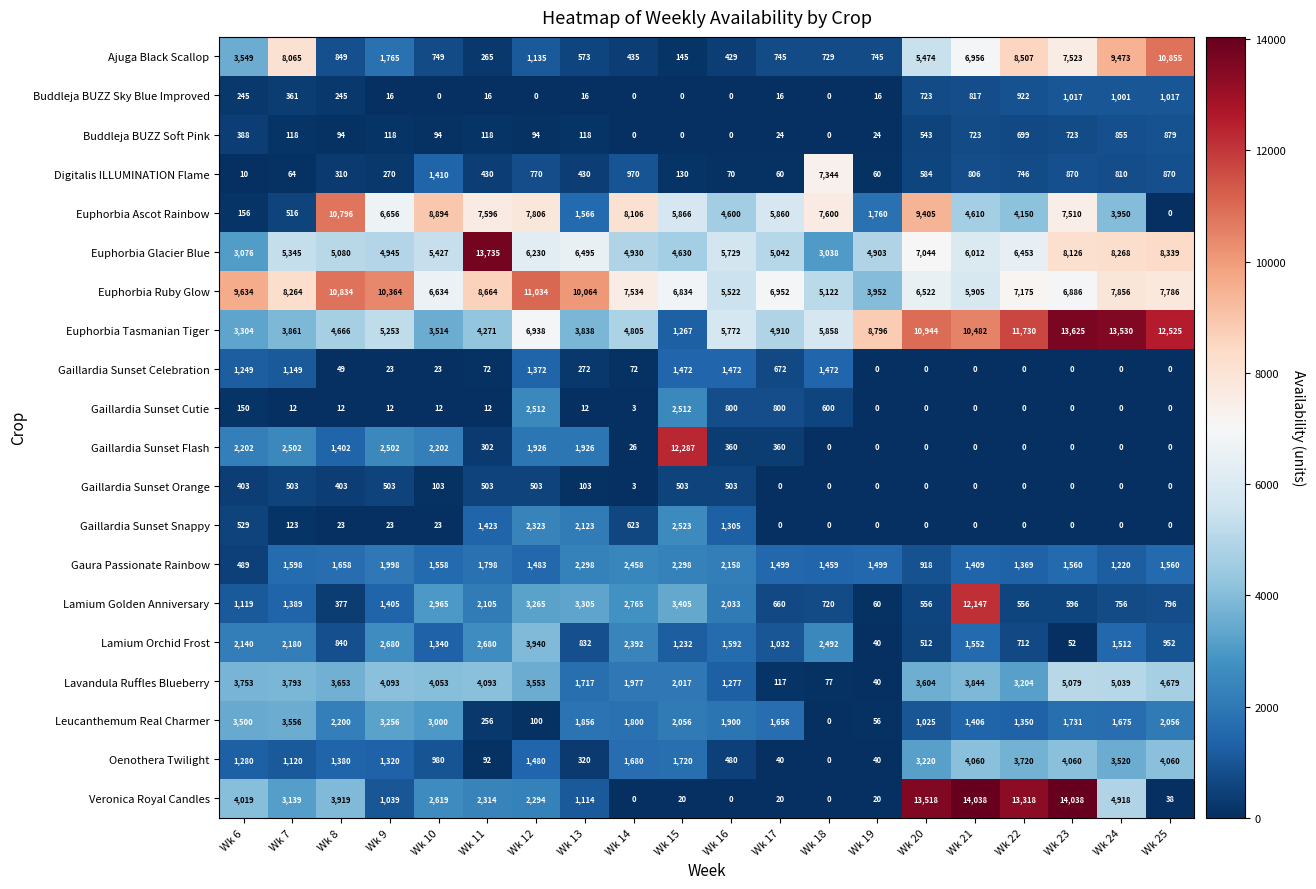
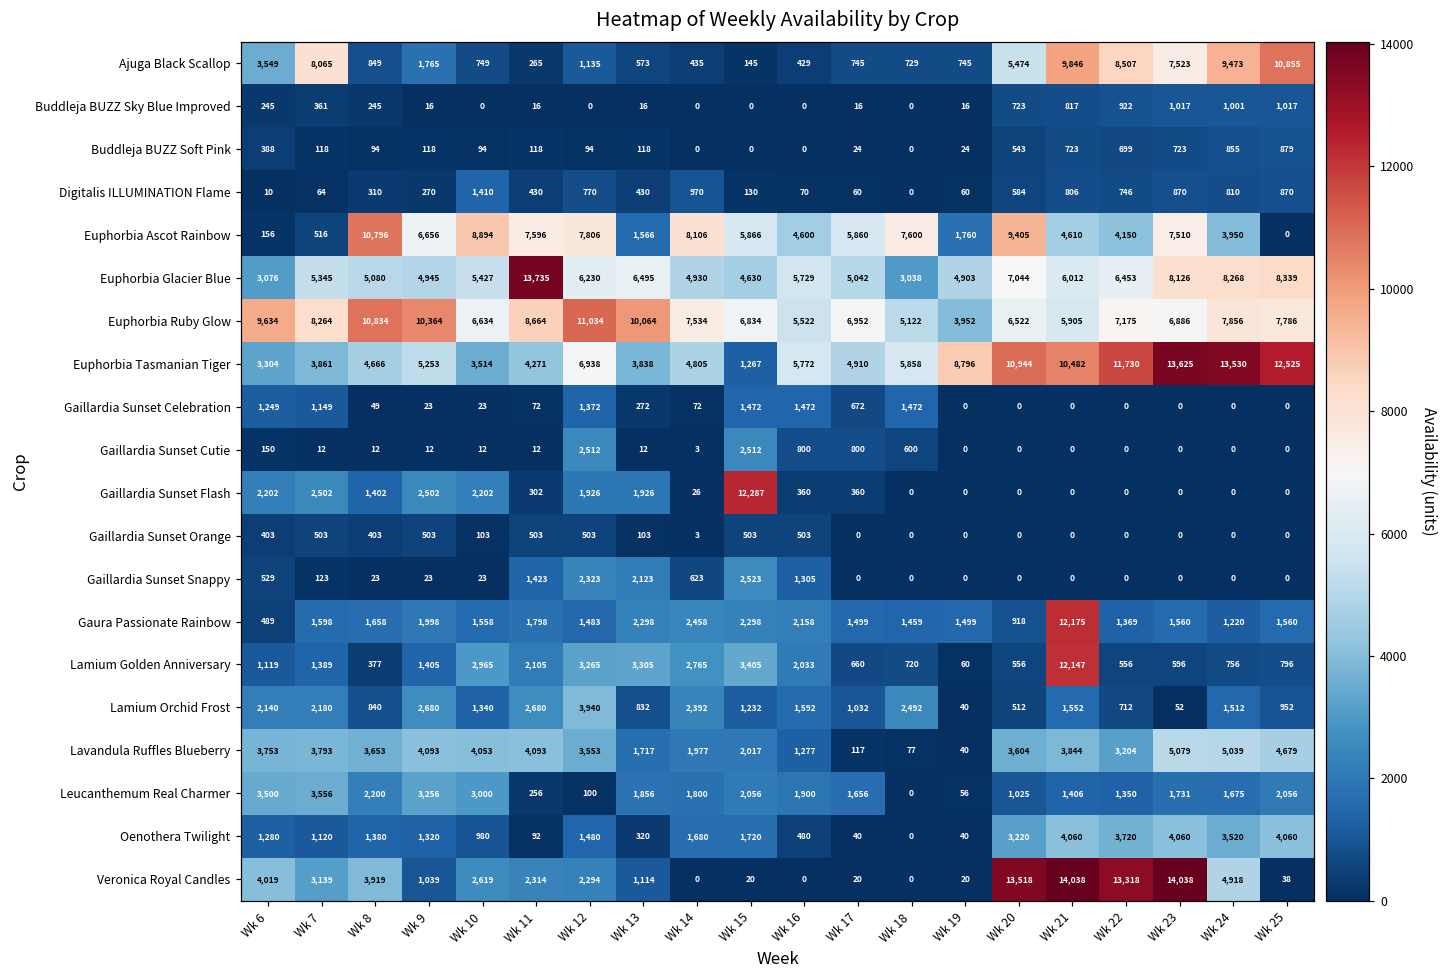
  {
    "Ajuga Black Scallop": {
      "Wk 6": "3,549",
      "Wk 7": "8,065",
      "Wk 8": "849",
      "Wk 9": "1,765",
      "Wk 10": "749",
      "Wk 11": "265",
      "Wk 12": "1,135",
      "Wk 13": "573",
      "Wk 14": "435",
      "Wk 15": "145",
      "Wk 16": "429",
      "Wk 17": "745",
      "Wk 18": "729",
      "Wk 19": "745",
      "Wk 20": "5,474",
-     "Wk 21": "6,956",
+     "Wk 21": "9,846",
      "Wk 22": "8,507",
      "Wk 23": "7,523",
      "Wk 24": "9,473",
      "Wk 25": "10,855"
    },
    "Digitalis ILLUMINATION Flame": {
      "Wk 6": "10",
      "Wk 7": "64",
      "Wk 8": "310",
      "Wk 9": "270",
      "Wk 10": "1,410",
      "Wk 11": "430",
      "Wk 12": "770",
      "Wk 13": "430",
      "Wk 14": "970",
      "Wk 15": "130",
      "Wk 16": "70",
      "Wk 17": "60",
-     "Wk 18": "7,344",
+     "Wk 18": "0",
      "Wk 19": "60",
      "Wk 20": "584",
      "Wk 21": "806",
      "Wk 22": "746",
      "Wk 23": "870",
      "Wk 24": "810",
      "Wk 25": "870"
    },
    "Gaura Passionate Rainbow": {
      "Wk 6": "489",
      "Wk 7": "1,598",
      "Wk 8": "1,658",
      "Wk 9": "1,998",
      "Wk 10": "1,558",
      "Wk 11": "1,798",
      "Wk 12": "1,483",
      "Wk 13": "2,298",
      "Wk 14": "2,458",
      "Wk 15": "2,298",
      "Wk 16": "2,158",
      "Wk 17": "1,499",
      "Wk 18": "1,459",
      "Wk 19": "1,499",
      "Wk 20": "918",
-     "Wk 21": "1,409",
+     "Wk 21": "12,175",
      "Wk 22": "1,369",
      "Wk 23": "1,560",
      "Wk 24": "1,220",
      "Wk 25": "1,560"
    }
  }
